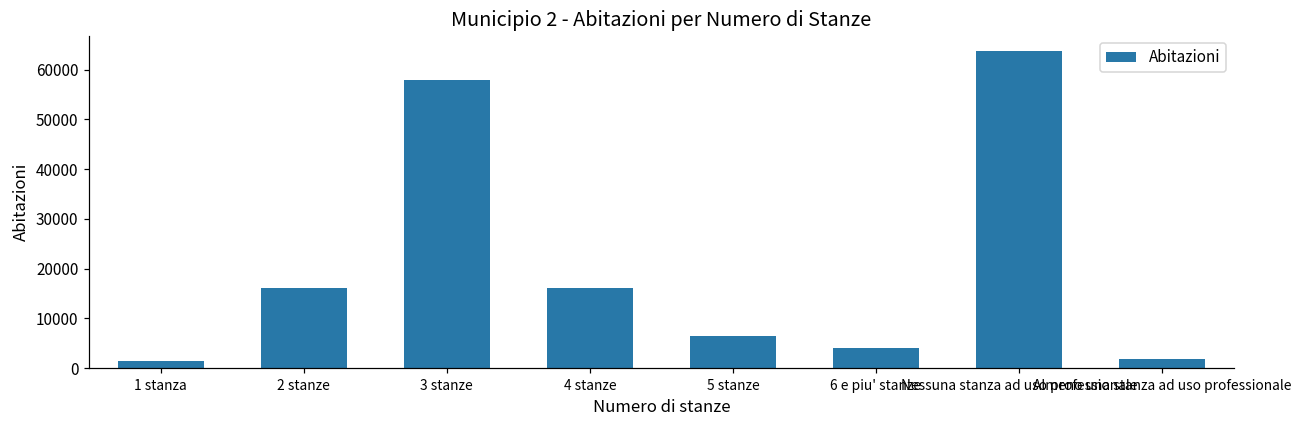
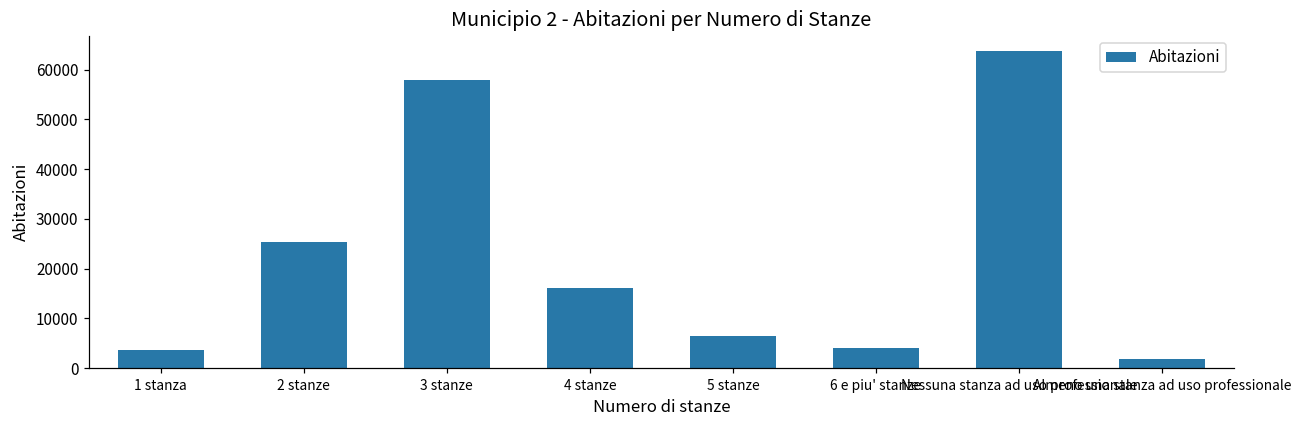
  {
-   "1 stanza": 2000,
-   "2 stanze": 16000,
+   "1 stanza": 4000,
+   "2 stanze": 25000,
    "3 stanze": 58000,
    "4 stanze": 16000,
    "5 stanze": 7000
  }
